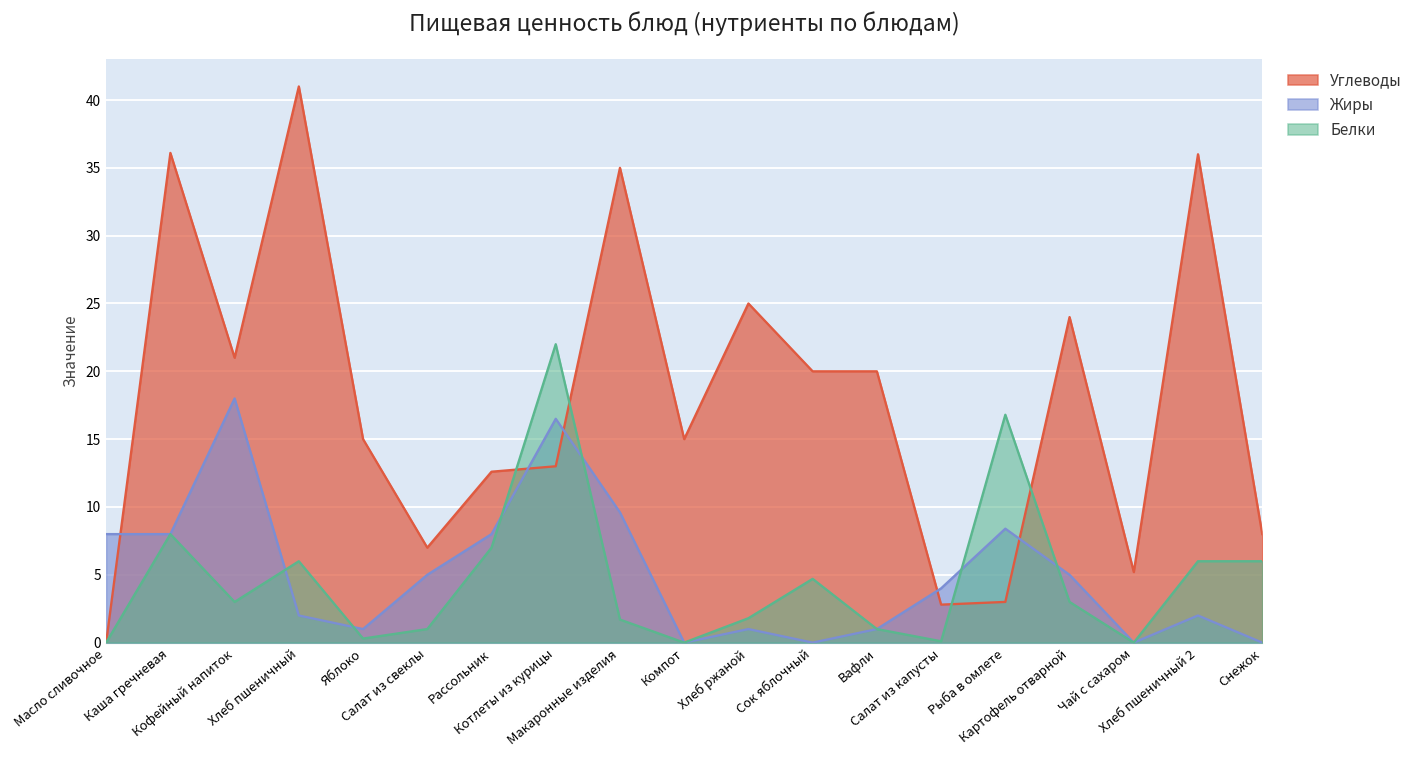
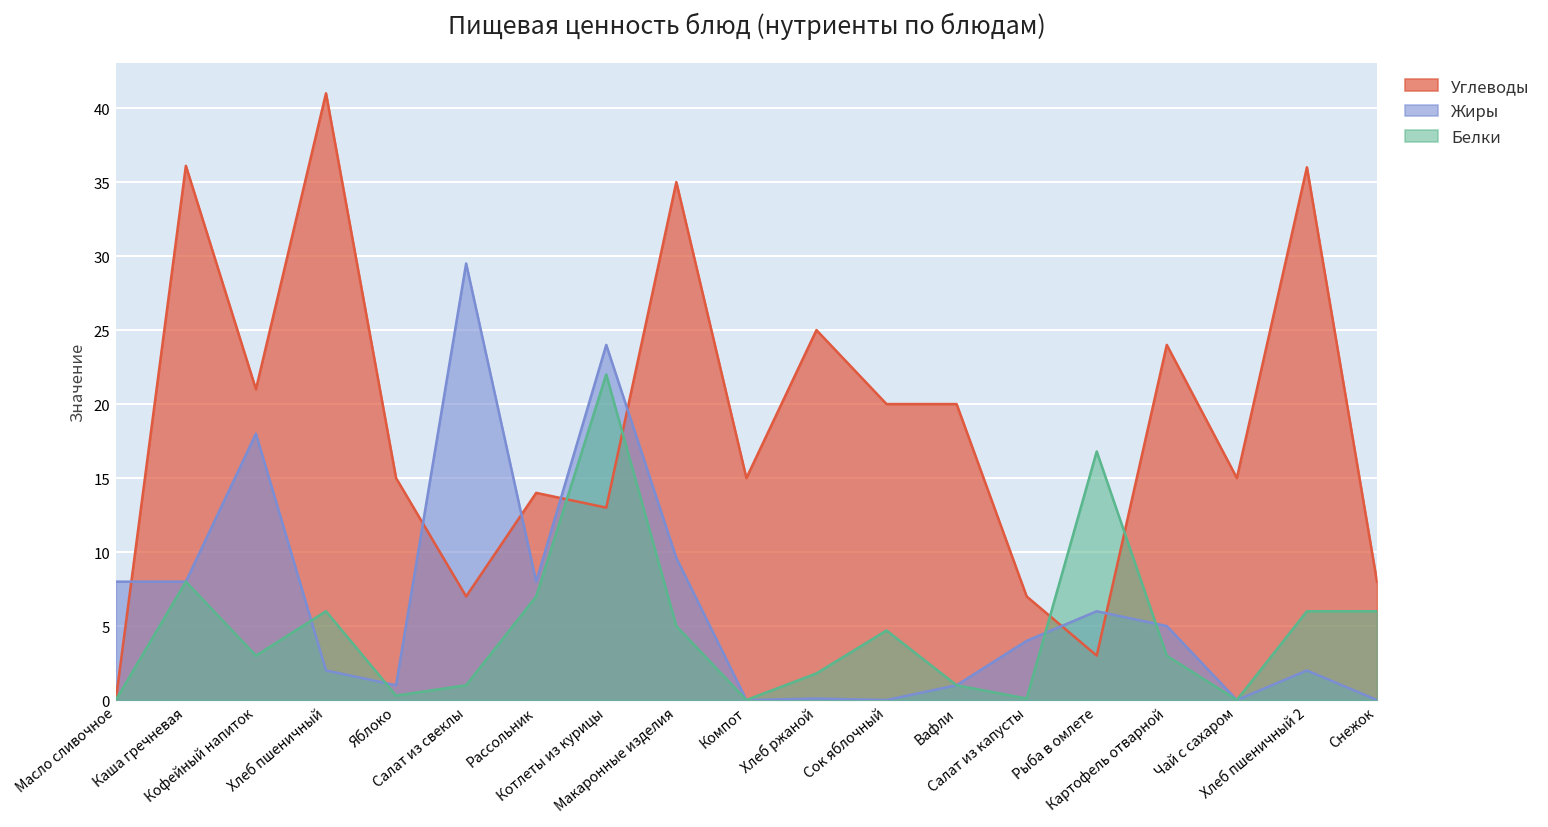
  {
    "Углеводы": {
      "Каша гречневая": 36.1,
      "Кофейный напиток": 21.0,
      "Хлеб пшеничный": 41.0,
      "Яблоко": 15.0,
      "Салат из свеклы": 7.0,
-     "Рассольник": 12.6,
+     "Рассольник": 14.0,
      "Котлеты из курицы": 13.0,
      "Макаронные изделия": 35.0,
      "Компот": 15.0,
      "Хлеб ржаной": 25.0,
      "Сок яблочный": 20.0,
      "Вафли": 20.0,
-     "Салат из капусты": 2.8,
+     "Салат из капусты": 7.0,
      "Рыба в омлете": 3.0,
      "Картофель отварной": 24.0,
-     "Чай с сахаром": 5.2,
+     "Чай с сахаром": 15.0,
      "Хлеб пшеничный 2": 36.0,
      "Снежок": 8.0
    },
    "Жиры": {
      "Масло сливочное": 8.0,
      "Кофейный напиток": 18.0,
      "Хлеб пшеничный": 2.0,
      "Яблоко": 1.0,
-     "Салат из свеклы": 5.0,
+     "Салат из свеклы": 29.5,
      "Рассольник": 8.0,
-     "Котлеты из курицы": 16.5,
+     "Котлеты из курицы": 24.0,
      "Макаронные изделия": 9.6,
-     "Хлеб ржаной": 1.0,
+     "Хлеб ржаной": 0.1,
      "Сок яблочный": 0.0,
      "Салат из капусты": 4.0,
-     "Рыба в омлете": 8.4,
+     "Рыба в омлете": 6.0,
      "Картофель отварной": 5.0,
      "Хлеб пшеничный 2": 2.0,
      "Снежок": 0.0
    },
    "Белки": {
      "Кофейный напиток": 3.0,
      "Хлеб пшеничный": 6.0,
      "Яблоко": 0.3,
      "Салат из свеклы": 1.0,
      "Рассольник": 7.0,
      "Котлеты из курицы": 22.0,
-     "Макаронные изделия": 1.7,
+     "Макаронные изделия": 5.0,
      "Хлеб ржаной": 1.8,
      "Сок яблочный": 4.7,
      "Салат из капусты": 0.1,
      "Рыба в омлете": 16.8,
      "Картофель отварной": 3.0,
      "Хлеб пшеничный 2": 6.0,
      "Снежок": 6.0
    }
  }
